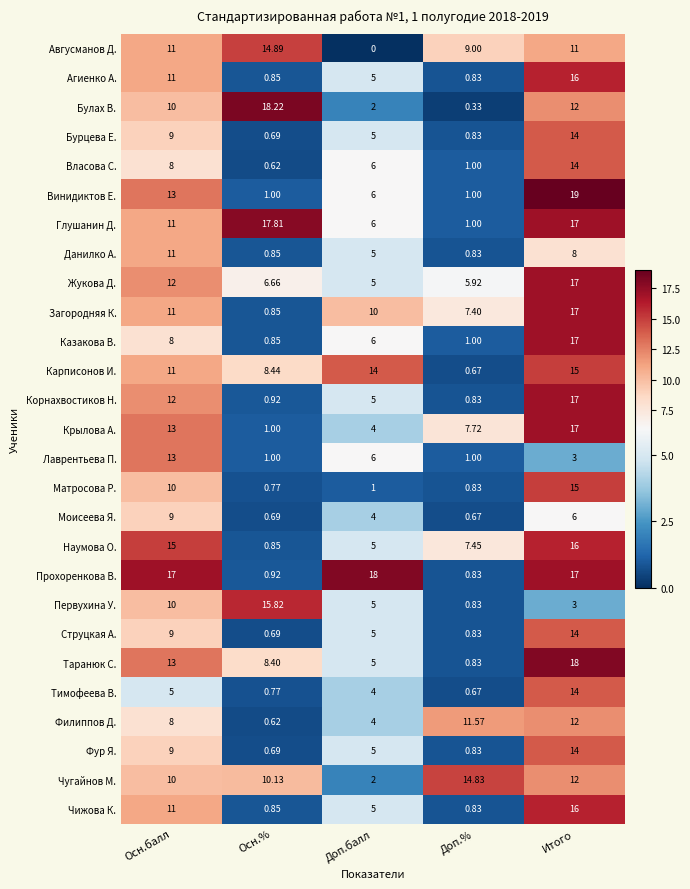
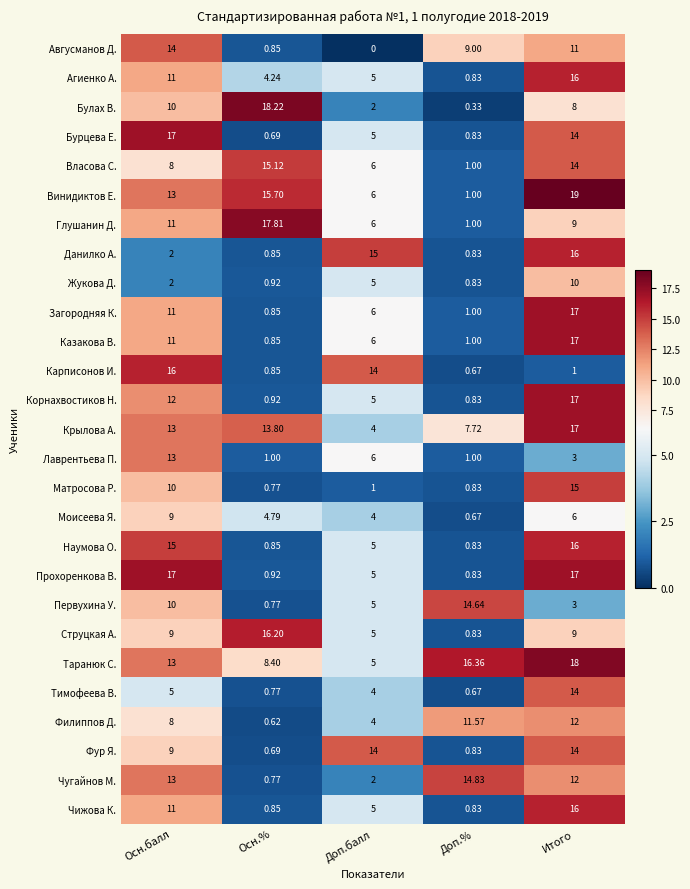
  {
    "Авгусманов Д.": {
-     "Осн.балл": 11,
-     "Осн.%": 14.89,
+     "Осн.балл": 14,
+     "Осн.%": 0.85,
      "Доп.балл": 0,
      "Доп.%": 9.00,
      "Итого": 11
    },
    "Агиенко А.": {
      "Осн.балл": 11,
-     "Осн.%": 0.85,
+     "Осн.%": 4.24,
      "Доп.балл": 5,
      "Доп.%": 0.83,
      "Итого": 16
    },
    "Булах В.": {
      "Осн.балл": 10,
      "Осн.%": 18.22,
      "Доп.балл": 2,
      "Доп.%": 0.33,
-     "Итого": 12
+     "Итого": 8
    },
    "Бурцева Е.": {
-     "Осн.балл": 9,
+     "Осн.балл": 17,
      "Осн.%": 0.69,
      "Доп.балл": 5,
      "Доп.%": 0.83,
      "Итого": 14
    },
    "Власова С.": {
      "Осн.балл": 8,
-     "Осн.%": 0.62,
+     "Осн.%": 15.12,
      "Доп.балл": 6,
      "Доп.%": 1.00,
      "Итого": 14
    },
    "Винидиктов Е.": {
      "Осн.балл": 13,
-     "Осн.%": 1.00,
+     "Осн.%": 15.70,
      "Доп.балл": 6,
      "Доп.%": 1.00,
      "Итого": 19
    },
    "Глушанин Д.": {
      "Осн.балл": 11,
      "Осн.%": 17.81,
      "Доп.балл": 6,
      "Доп.%": 1.00,
-     "Итого": 17
+     "Итого": 9
    },
    "Данилко А.": {
-     "Осн.балл": 11,
+     "Осн.балл": 2,
      "Осн.%": 0.85,
-     "Доп.балл": 5,
+     "Доп.балл": 15,
      "Доп.%": 0.83,
-     "Итого": 8
+     "Итого": 16
    },
    "Жукова Д.": {
-     "Осн.балл": 12,
-     "Осн.%": 6.66,
+     "Осн.балл": 2,
+     "Осн.%": 0.92,
      "Доп.балл": 5,
-     "Доп.%": 5.92,
-     "Итого": 17
+     "Доп.%": 0.83,
+     "Итого": 10
    },
    "Загородняя К.": {
      "Осн.балл": 11,
      "Осн.%": 0.85,
-     "Доп.балл": 10,
-     "Доп.%": 7.40,
+     "Доп.балл": 6,
+     "Доп.%": 1.00,
      "Итого": 17
    },
    "Казакова В.": {
-     "Осн.балл": 8,
+     "Осн.балл": 11,
      "Осн.%": 0.85,
      "Доп.балл": 6,
      "Доп.%": 1.00,
      "Итого": 17
    },
    "Карписонов И.": {
-     "Осн.балл": 11,
-     "Осн.%": 8.44,
+     "Осн.балл": 16,
+     "Осн.%": 0.85,
      "Доп.балл": 14,
      "Доп.%": 0.67,
-     "Итого": 15
+     "Итого": 1
    },
    "Корнахвостиков Н.": {
      "Осн.балл": 12,
      "Осн.%": 0.92,
      "Доп.балл": 5,
      "Доп.%": 0.83,
      "Итого": 17
    },
    "Крылова А.": {
      "Осн.балл": 13,
-     "Осн.%": 1.00,
+     "Осн.%": 13.80,
      "Доп.балл": 4,
      "Доп.%": 7.72,
      "Итого": 17
    },
    "Лаврентьева П.": {
      "Осн.балл": 13,
      "Осн.%": 1.00,
      "Доп.балл": 6,
      "Доп.%": 1.00,
      "Итого": 3
    },
    "Матросова Р.": {
      "Осн.балл": 10,
      "Осн.%": 0.77,
      "Доп.балл": 1,
      "Доп.%": 0.83,
      "Итого": 15
    },
    "Моисеева Я.": {
      "Осн.балл": 9,
-     "Осн.%": 0.69,
+     "Осн.%": 4.79,
      "Доп.балл": 4,
      "Доп.%": 0.67,
      "Итого": 6
    },
    "Наумова О.": {
      "Осн.балл": 15,
      "Осн.%": 0.85,
      "Доп.балл": 5,
-     "Доп.%": 7.45,
+     "Доп.%": 0.83,
      "Итого": 16
    },
    "Прохоренкова В.": {
      "Осн.балл": 17,
      "Осн.%": 0.92,
-     "Доп.балл": 18,
+     "Доп.балл": 5,
      "Доп.%": 0.83,
      "Итого": 17
    },
    "Первухина У.": {
      "Осн.балл": 10,
-     "Осн.%": 15.82,
+     "Осн.%": 0.77,
      "Доп.балл": 5,
-     "Доп.%": 0.83,
+     "Доп.%": 14.64,
      "Итого": 3
    },
    "Струцкая А.": {
      "Осн.балл": 9,
-     "Осн.%": 0.69,
+     "Осн.%": 16.20,
      "Доп.балл": 5,
      "Доп.%": 0.83,
-     "Итого": 14
+     "Итого": 9
    },
    "Таранюк С.": {
      "Осн.балл": 13,
      "Осн.%": 8.40,
      "Доп.балл": 5,
-     "Доп.%": 0.83,
+     "Доп.%": 16.36,
      "Итого": 18
    },
    "Тимофеева В.": {
      "Осн.балл": 5,
      "Осн.%": 0.77,
      "Доп.балл": 4,
      "Доп.%": 0.67,
      "Итого": 14
    },
    "Филиппов Д.": {
      "Осн.балл": 8,
      "Осн.%": 0.62,
      "Доп.балл": 4,
      "Доп.%": 11.57,
      "Итого": 12
    },
    "Фур Я.": {
      "Осн.балл": 9,
      "Осн.%": 0.69,
-     "Доп.балл": 5,
+     "Доп.балл": 14,
      "Доп.%": 0.83,
      "Итого": 14
    },
    "Чугайнов М.": {
-     "Осн.балл": 10,
-     "Осн.%": 10.13,
+     "Осн.балл": 13,
+     "Осн.%": 0.77,
      "Доп.балл": 2,
      "Доп.%": 14.83,
      "Итого": 12
    },
    "Чижова К.": {
      "Осн.балл": 11,
      "Осн.%": 0.85,
      "Доп.балл": 5,
      "Доп.%": 0.83,
      "Итого": 16
    }
  }
